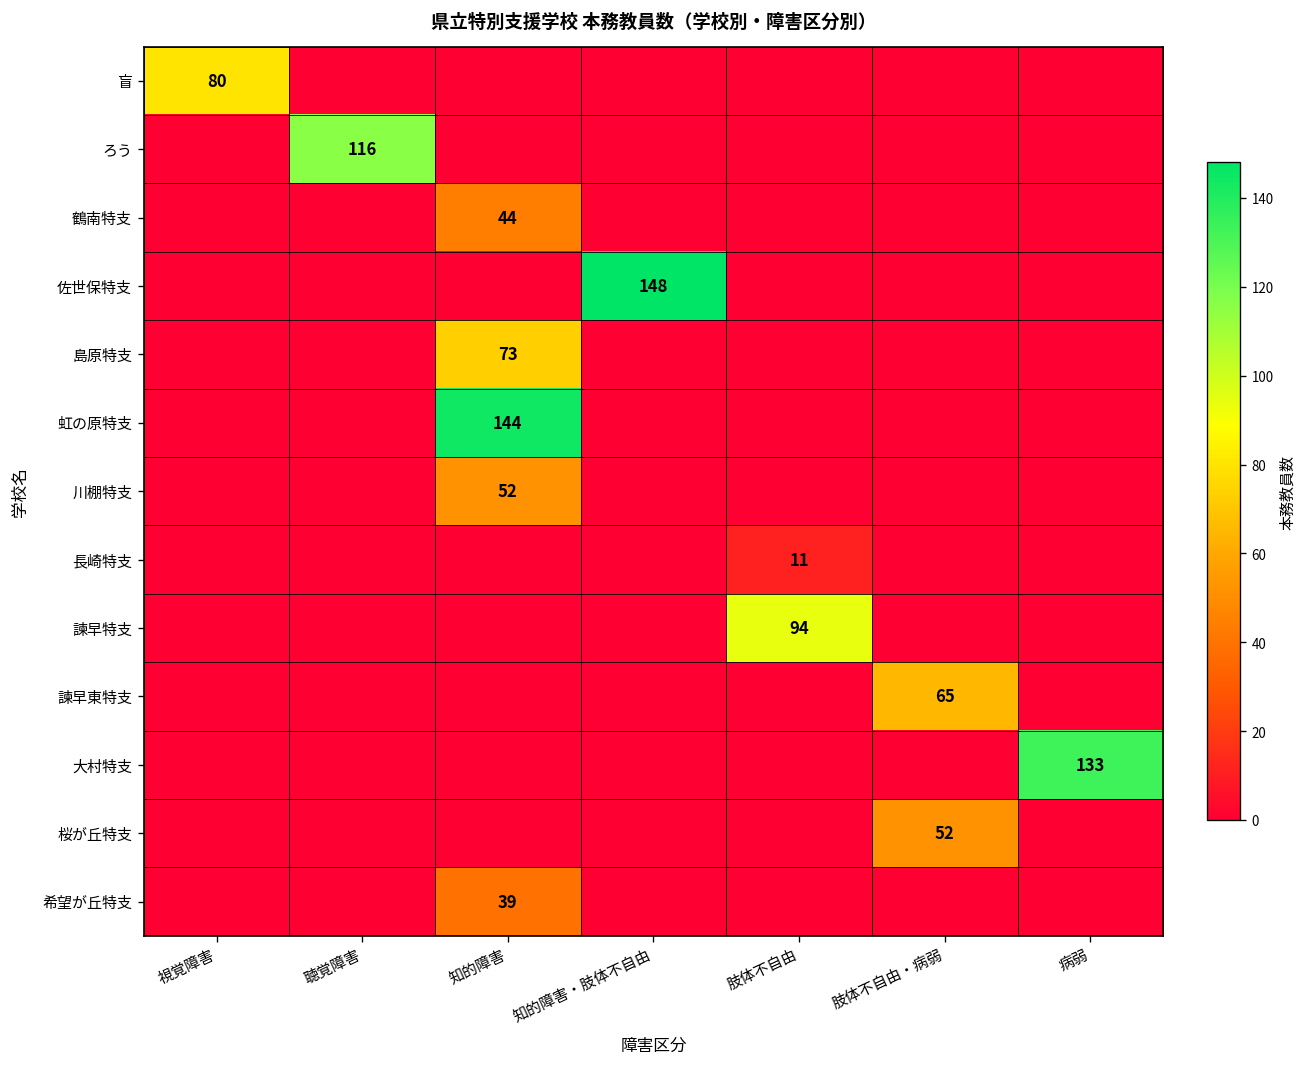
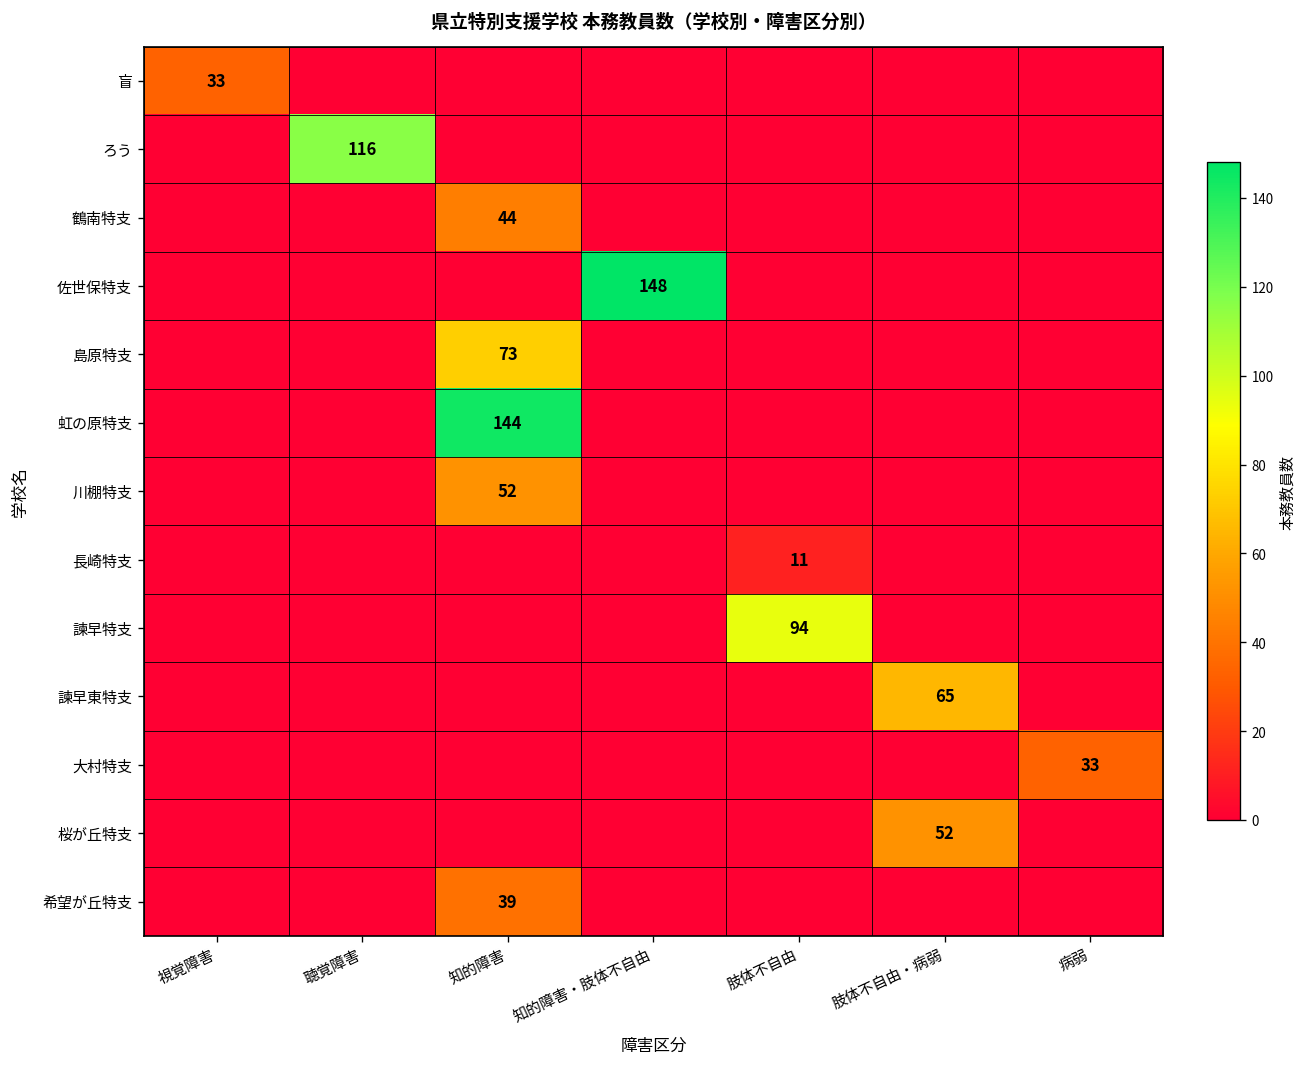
  {
    "盲": {
-     "視覚障害": 80
+     "視覚障害": 33
    },
    "ろう": {
      "聴覚障害": 116
    },
    "鶴南特支": {
      "知的障害": 44
    },
    "佐世保特支": {
      "知的障害・肢体不自由": 148
    },
    "島原特支": {
      "知的障害": 73
    },
    "虹の原特支": {
      "知的障害": 144
    },
    "川棚特支": {
      "知的障害": 52
    },
    "長崎特支": {
      "肢体不自由": 11
    },
    "諫早特支": {
      "肢体不自由": 94
    },
    "諫早東特支": {
      "肢体不自由・病弱": 65
    },
    "大村特支": {
-     "病弱": 133
+     "病弱": 33
    },
    "桜が丘特支": {
      "肢体不自由・病弱": 52
    },
    "希望が丘特支": {
      "知的障害": 39
    }
  }
